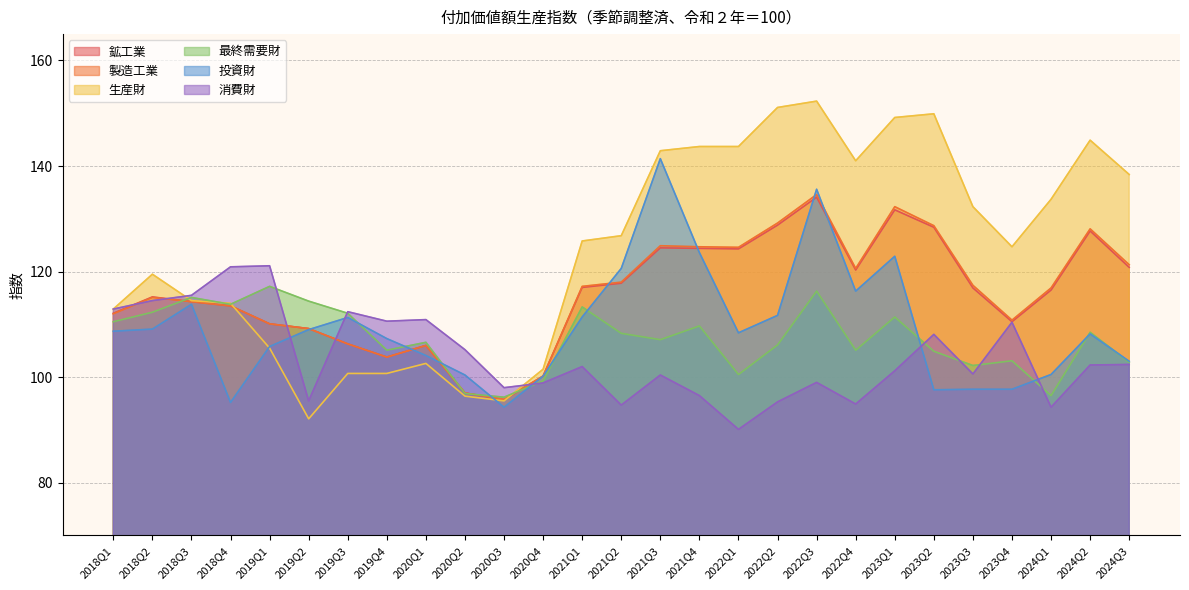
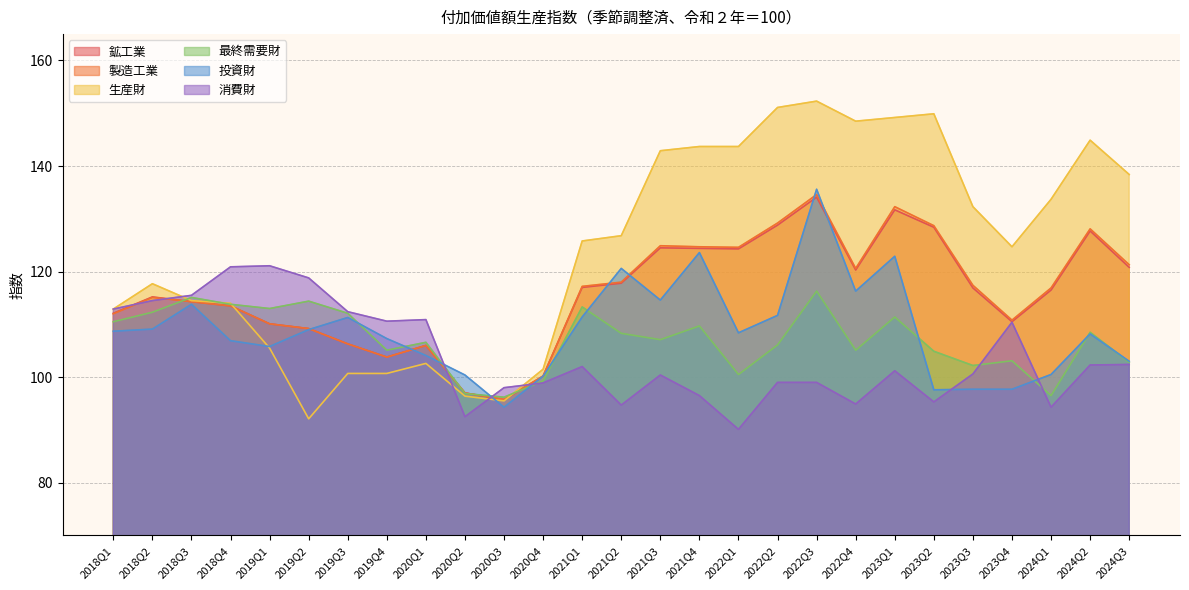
  {
    "生産財": {
-     "2018Q2": 120,
+     "2018Q2": 118,
      "2019Q2": 92,
      "2019Q3": 101,
      "2019Q4": 101,
      "2020Q1": 103,
      "2020Q2": 96,
      "2020Q4": 102,
      "2021Q1": 126,
      "2021Q2": 127,
      "2021Q3": 143,
      "2021Q4": 144,
      "2022Q1": 144,
      "2022Q2": 151,
      "2022Q3": 152,
-     "2022Q4": 141,
+     "2022Q4": 149,
      "2023Q1": 149,
      "2023Q2": 150,
      "2023Q3": 132,
      "2023Q4": 125,
      "2024Q1": 134,
      "2024Q2": 145,
      "2024Q3": 138
    },
    "最終需要財": {
      "2018Q1": 111,
      "2018Q2": 112,
-     "2019Q1": 117,
+     "2019Q1": 113,
      "2019Q2": 114,
      "2019Q4": 105,
      "2020Q1": 107,
      "2021Q1": 113,
      "2021Q2": 108,
      "2021Q3": 107,
      "2021Q4": 110,
      "2022Q1": 101,
      "2022Q2": 106,
      "2022Q3": 116,
      "2022Q4": 105,
      "2023Q1": 111,
      "2023Q2": 105,
      "2023Q3": 102,
      "2023Q4": 103,
      "2024Q1": 97
    },
    "投資財": {
      "2018Q1": 109,
      "2018Q2": 109,
      "2018Q3": 114,
-     "2018Q4": 95,
+     "2018Q4": 107,
      "2019Q3": 111,
      "2019Q4": 107,
      "2020Q1": 104,
      "2020Q2": 100,
      "2020Q3": 94,
      "2021Q1": 111,
      "2021Q2": 121,
-     "2021Q3": 141,
+     "2021Q3": 115,
      "2021Q4": 124,
      "2022Q1": 108,
      "2022Q2": 112,
      "2022Q3": 136,
      "2022Q4": 116,
      "2023Q1": 123,
      "2023Q2": 98,
      "2023Q3": 98,
      "2023Q4": 98,
      "2024Q1": 101
    },
    "消費財": {
      "2018Q2": 115,
      "2018Q4": 121,
      "2019Q1": 121,
-     "2019Q2": 96,
+     "2019Q2": 119,
      "2019Q4": 111,
      "2020Q1": 111,
-     "2020Q2": 105,
+     "2020Q2": 93,
      "2020Q3": 98,
      "2021Q1": 102,
      "2021Q2": 95,
      "2021Q3": 100,
      "2021Q4": 97,
      "2022Q1": 90,
-     "2022Q2": 95,
+     "2022Q2": 99,
      "2022Q3": 99,
      "2022Q4": 95,
      "2023Q1": 101,
-     "2023Q2": 108,
+     "2023Q2": 95,
      "2023Q3": 101,
      "2024Q1": 94,
      "2024Q2": 102
    }
  }
